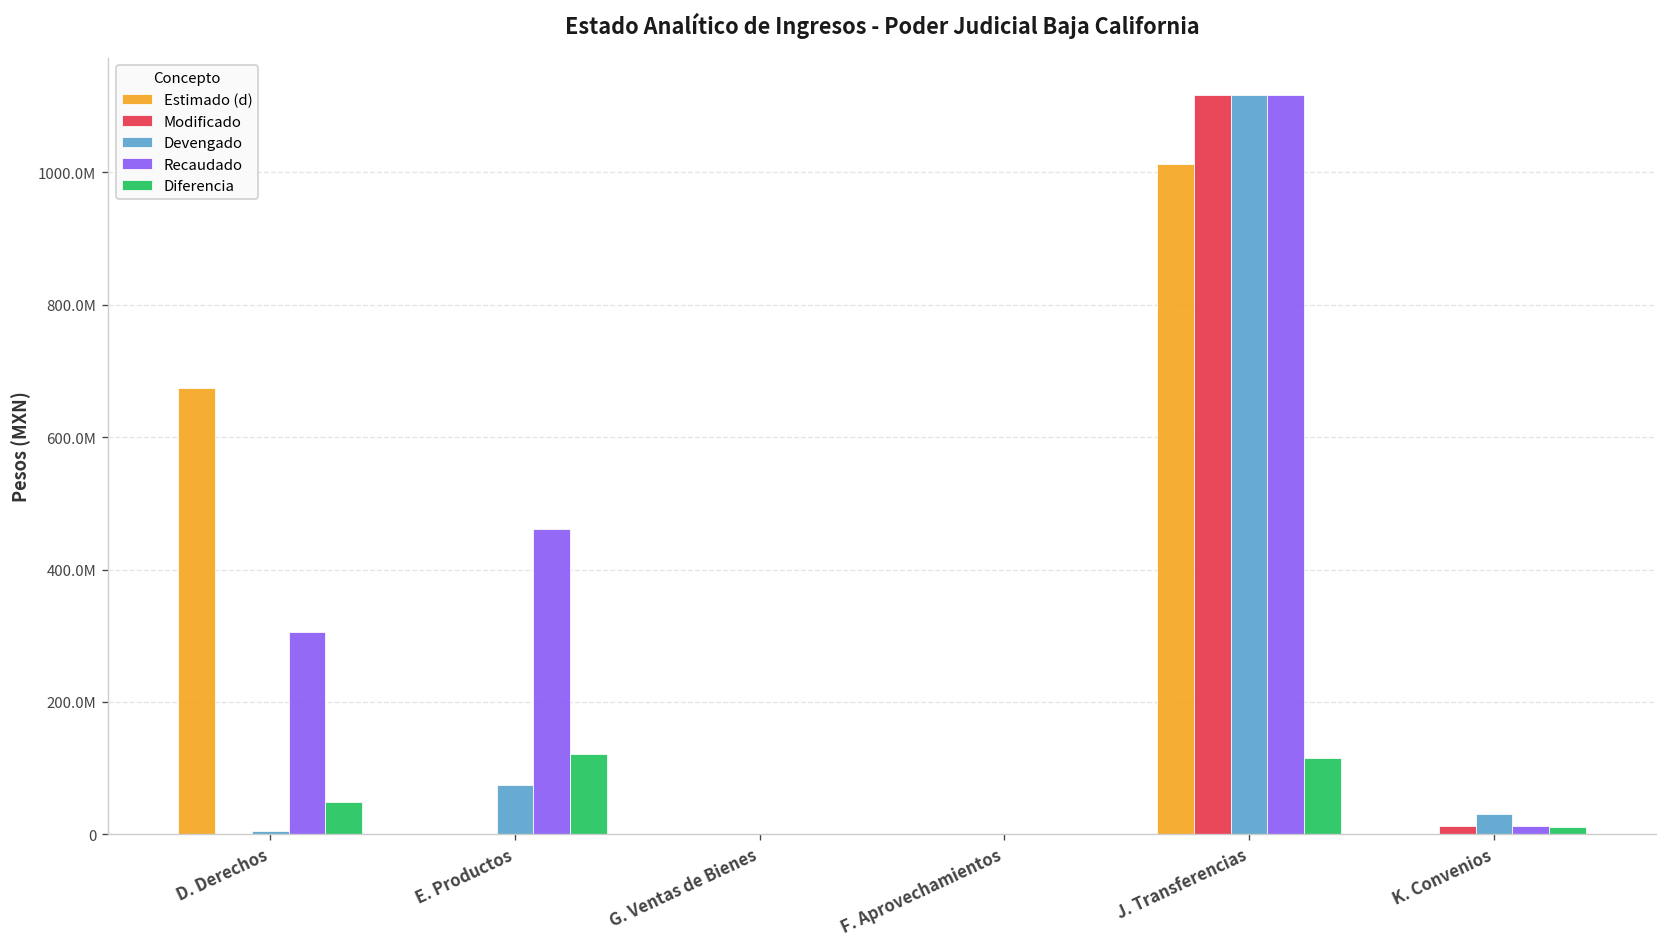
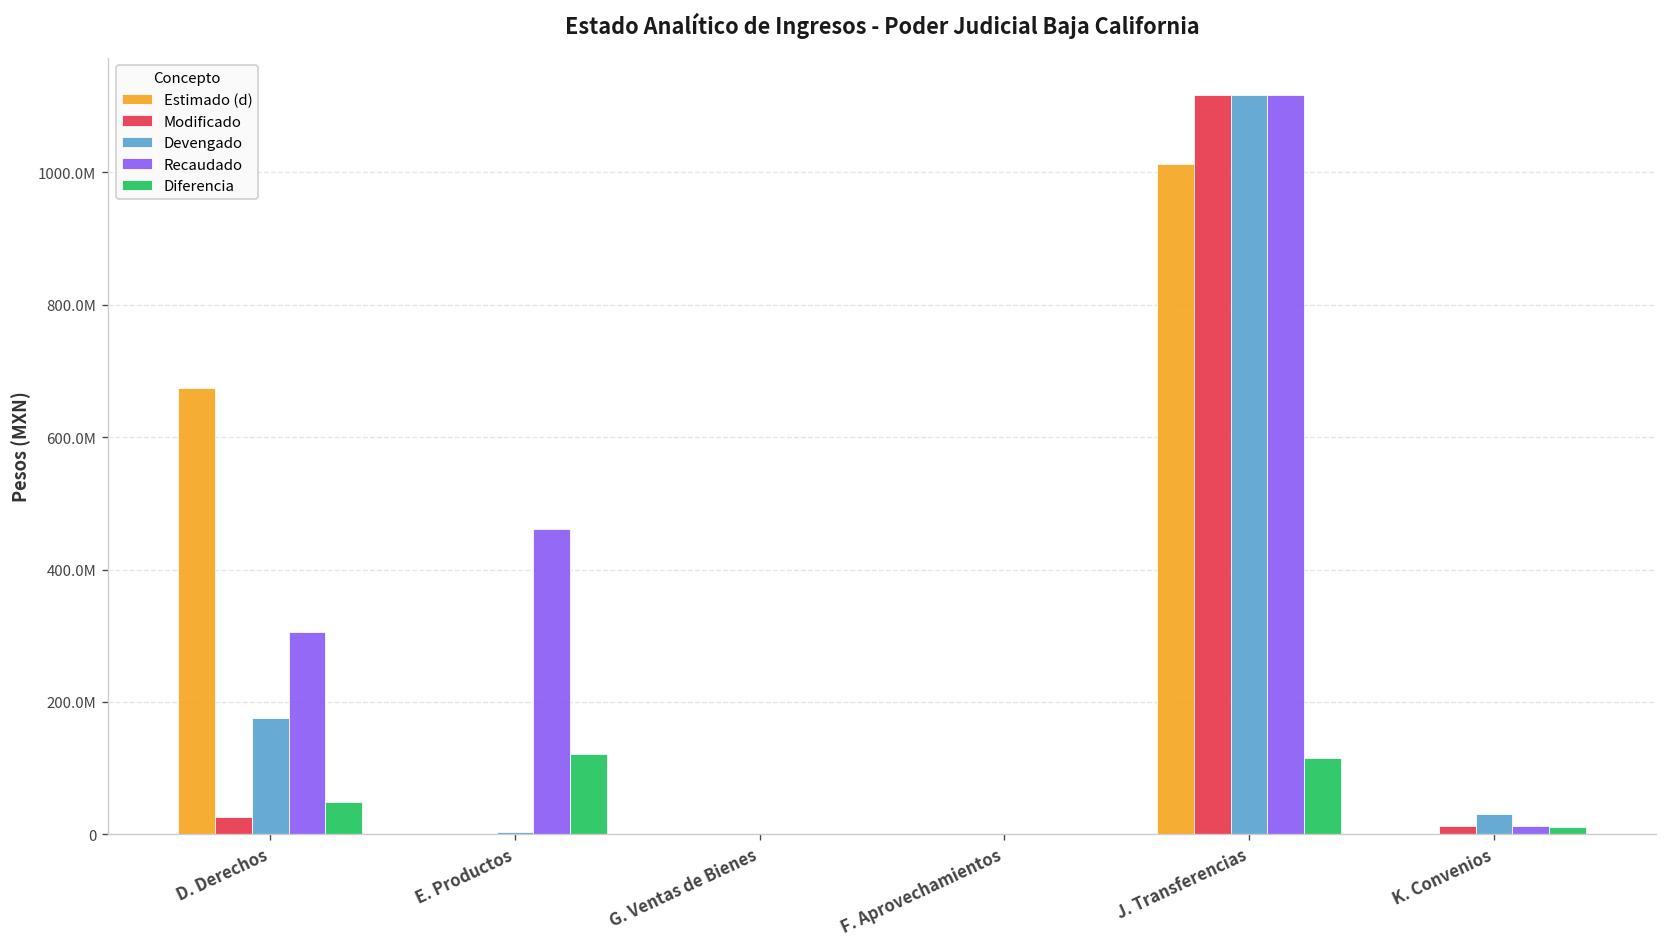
  {
    "Estimado (d)": {
      "D. Derechos": 670000000,
      "G. Ventas de Bienes": 0,
      "F. Aprovechamientos": 0,
      "J. Transferencias": 1010000000,
      "K. Convenios": 0
    },
    "Modificado": {
-     "D. Derechos": 0,
+     "D. Derechos": 30000000,
      "G. Ventas de Bienes": 0,
      "F. Aprovechamientos": 0,
      "J. Transferencias": 1120000000,
      "K. Convenios": 10000000
    },
    "Devengado": {
-     "D. Derechos": 0,
-     "E. Productos": 70000000,
+     "D. Derechos": 180000000,
+     "E. Productos": 0,
      "F. Aprovechamientos": 0,
      "J. Transferencias": 1120000000,
      "K. Convenios": 30000000
    },
    "Recaudado": {
      "D. Derechos": 310000000,
      "E. Productos": 460000000,
      "F. Aprovechamientos": 0,
      "J. Transferencias": 1120000000,
      "K. Convenios": 10000000
    },
    "Diferencia": {
      "D. Derechos": 50000000,
      "E. Productos": 120000000,
      "F. Aprovechamientos": 0,
      "J. Transferencias": 120000000,
      "K. Convenios": 10000000
    }
  }
